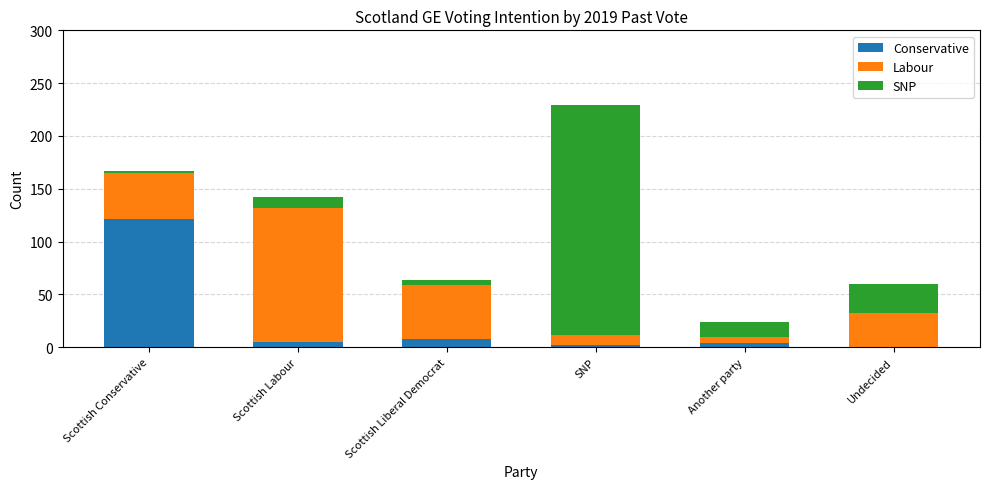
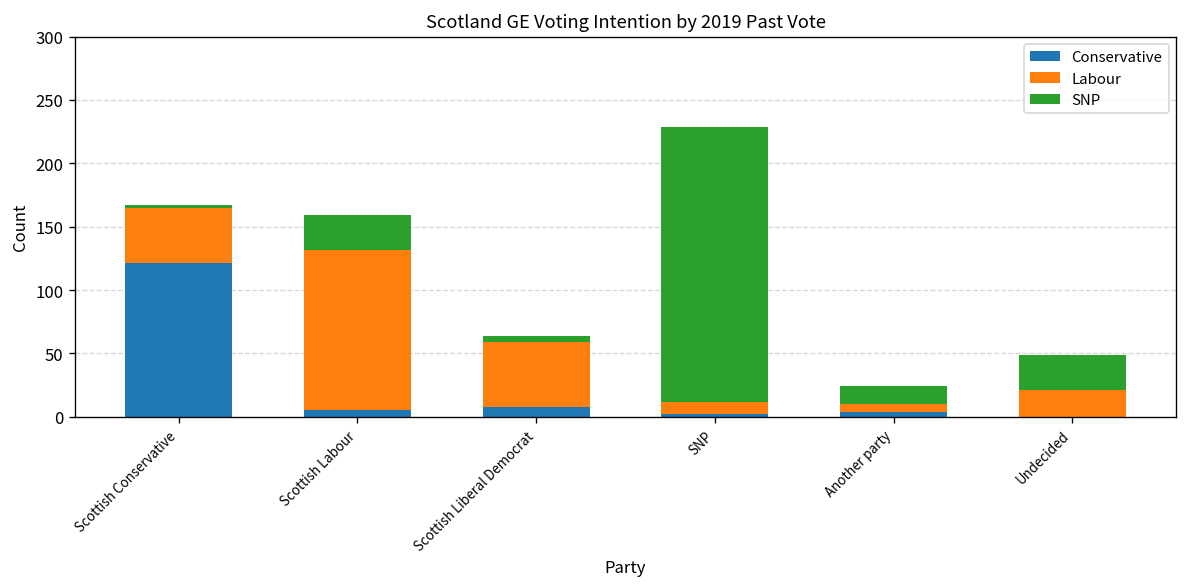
  {
    "Conservative": {
      "Scottish Conservative": 121,
      "Scottish Labour": 5,
      "Scottish Liberal Democrat": 8,
      "Another party": 4,
      "Undecided": 0
    },
    "Labour": {
      "Scottish Conservative": 44,
      "Scottish Labour": 127,
      "Scottish Liberal Democrat": 51,
      "SNP": 10,
      "Another party": 6,
-     "Undecided": 32
+     "Undecided": 21
    },
    "SNP": {
-     "Scottish Labour": 10,
+     "Scottish Labour": 27,
      "Scottish Liberal Democrat": 5,
      "SNP": 217,
      "Another party": 14,
      "Undecided": 28
    }
  }
